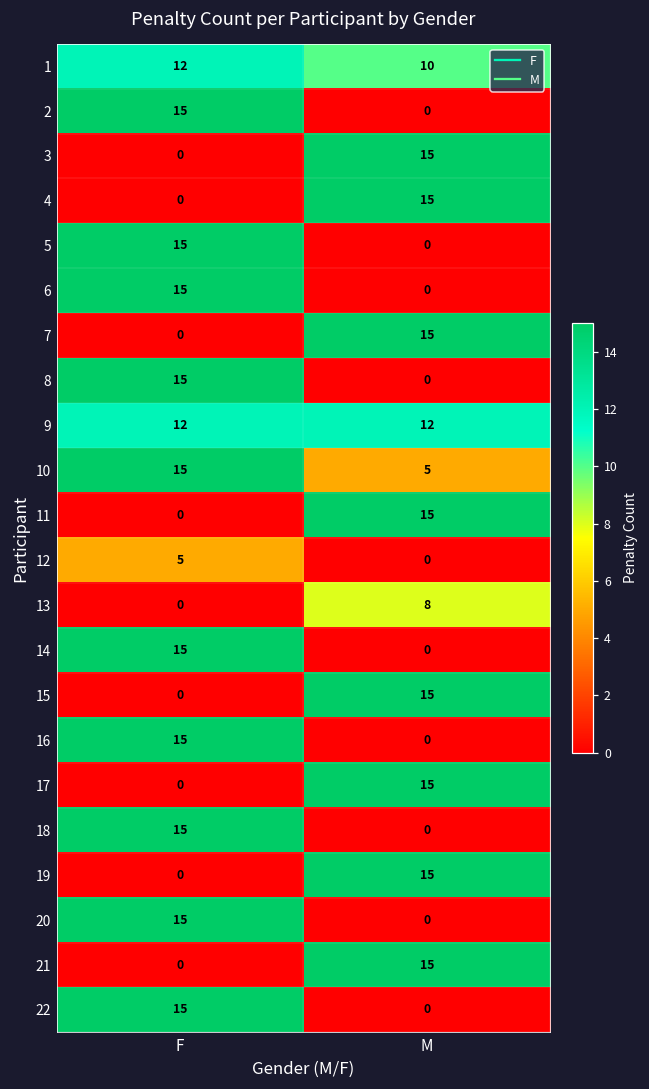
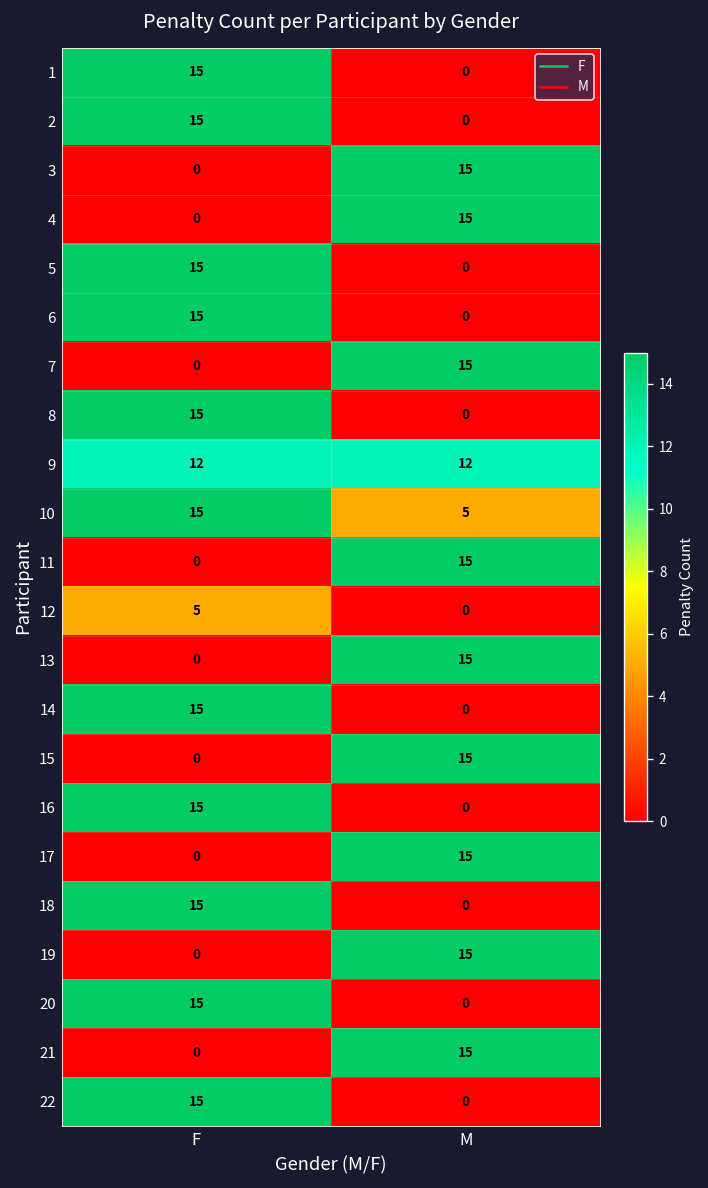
  {
    "1": {
-     "F": 12,
-     "M": 10
+     "F": 15,
+     "M": 0
    },
    "2": {
      "F": 15,
      "M": 0
    },
    "3": {
      "F": 0,
      "M": 15
    },
    "4": {
      "F": 0,
      "M": 15
    },
    "5": {
      "F": 15,
      "M": 0
    },
    "6": {
      "F": 15,
      "M": 0
    },
    "7": {
      "F": 0,
      "M": 15
    },
    "8": {
      "F": 15,
      "M": 0
    },
    "9": {
      "F": 12,
      "M": 12
    },
    "10": {
      "F": 15,
      "M": 5
    },
    "11": {
      "F": 0,
      "M": 15
    },
    "12": {
      "F": 5,
      "M": 0
    },
    "13": {
      "F": 0,
-     "M": 8
+     "M": 15
    },
    "14": {
      "F": 15,
      "M": 0
    },
    "15": {
      "F": 0,
      "M": 15
    },
    "16": {
      "F": 15,
      "M": 0
    },
    "17": {
      "F": 0,
      "M": 15
    },
    "18": {
      "F": 15,
      "M": 0
    },
    "19": {
      "F": 0,
      "M": 15
    },
    "20": {
      "F": 15,
      "M": 0
    },
    "21": {
      "F": 0,
      "M": 15
    },
    "22": {
      "F": 15,
      "M": 0
    }
  }
